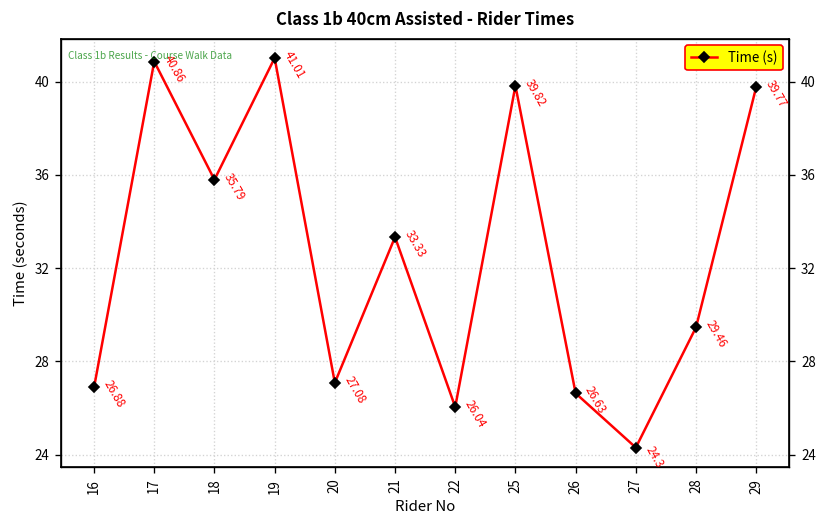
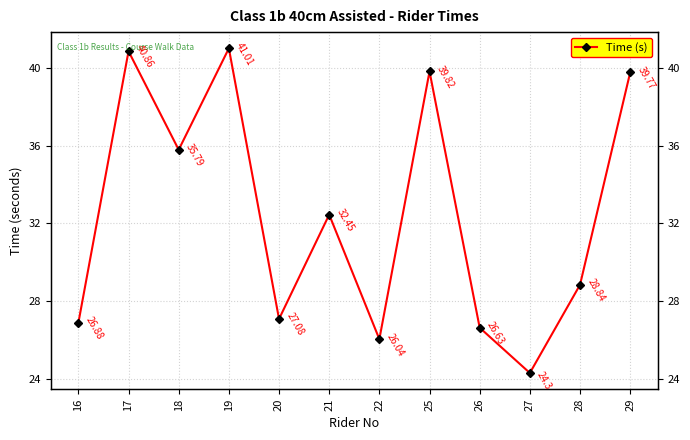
  {
    "16": 26.88,
    "18": 35.79,
    "19": 41.01,
    "20": 27.08,
-   "21": 33.33,
+   "21": 32.45,
    "22": 26.04,
    "25": 39.82,
    "26": 26.63,
    "27": 24.3,
-   "28": 29.46,
+   "28": 28.84,
    "29": 39.77
  }
